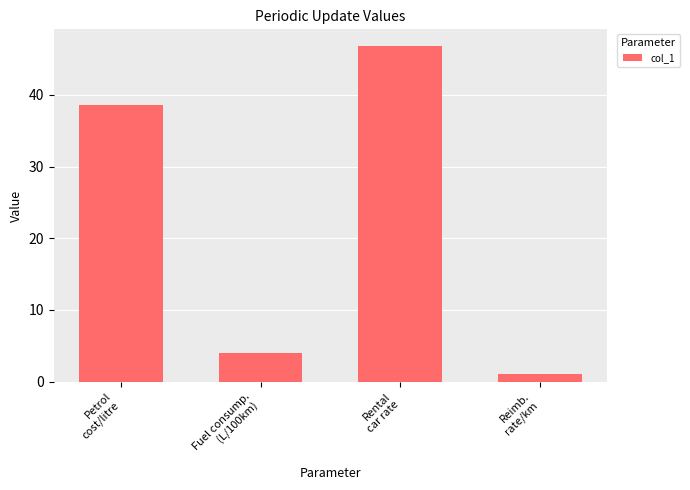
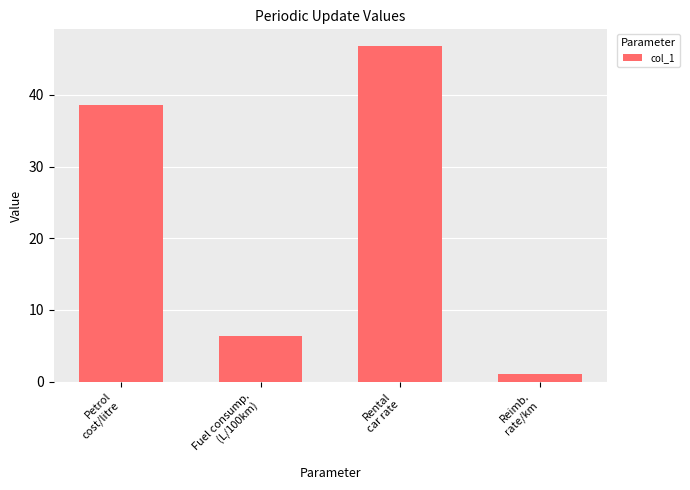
  {
    "Petrol cost/litre": 39,
-   "Fuel consump. (L/100km)": 4,
+   "Fuel consump. (L/100km)": 6,
    "Rental car rate": 47,
    "Reimb. rate/km": 1
  }
